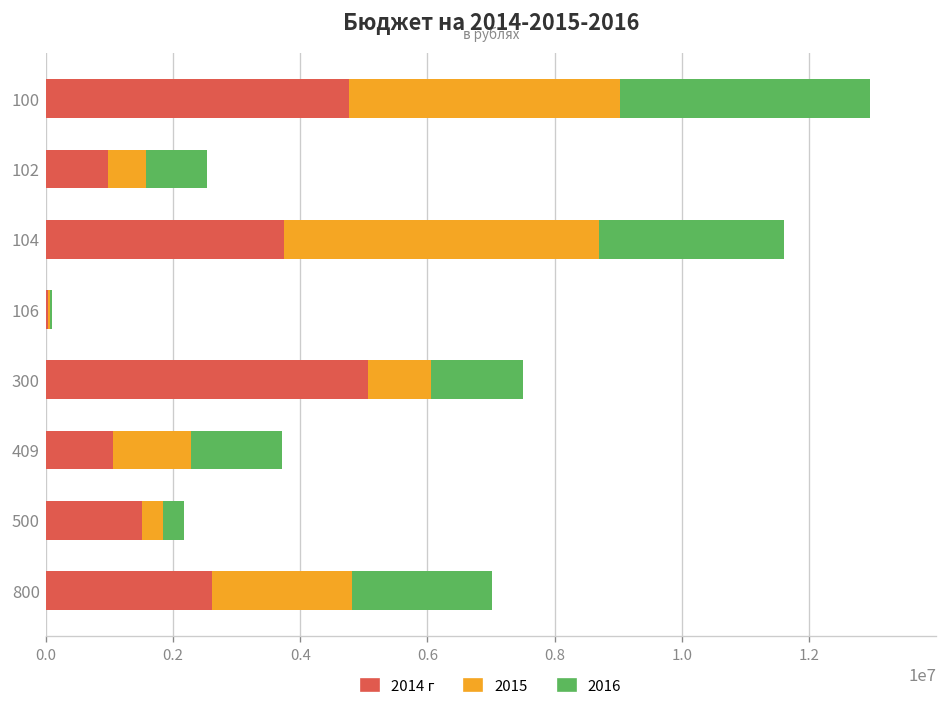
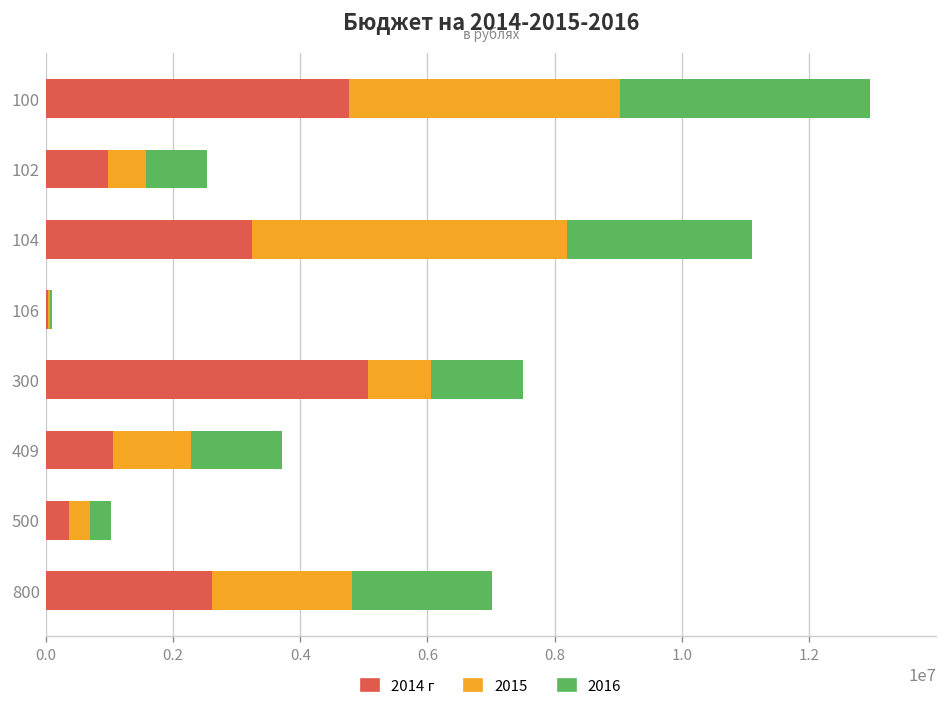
  {
    "2014 г": {
      "100": 4800000,
      "102": 1000000,
-     "104": 3800000,
+     "104": 3200000,
      "300": 5100000,
      "409": 1100000,
-     "500": 1500000,
+     "500": 400000,
      "800": 2600000
    },
    "2015": {
      "100": 4300000,
      "102": 600000,
      "104": 4900000,
      "300": 1000000,
      "409": 1200000,
      "500": 300000,
      "800": 2200000
    },
    "2016": {
      "100": 3900000,
      "102": 1000000,
      "104": 2900000,
      "300": 1500000,
      "409": 1400000,
      "500": 300000,
      "800": 2200000
    }
  }
